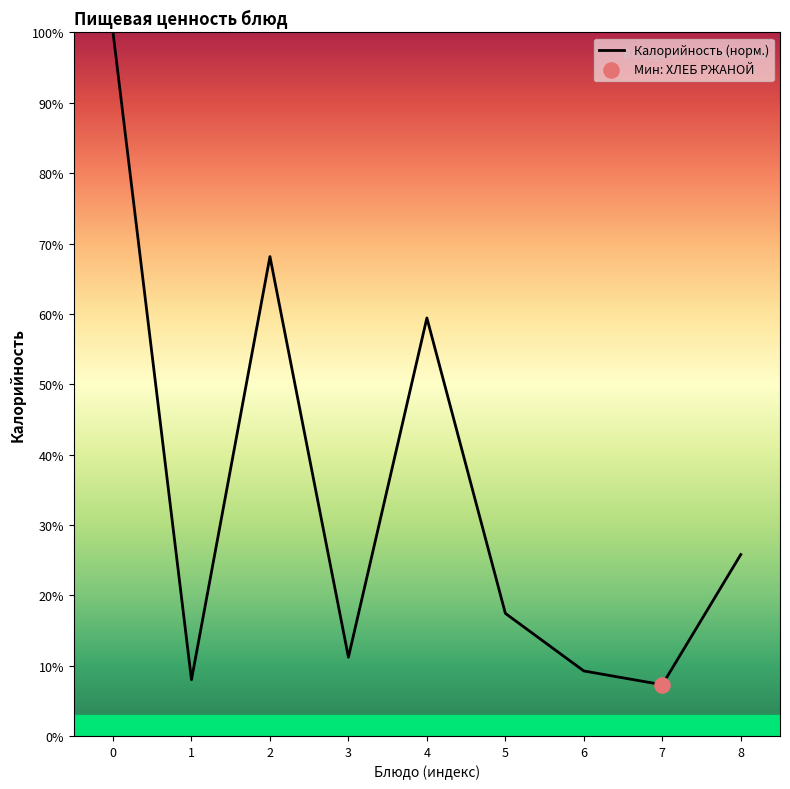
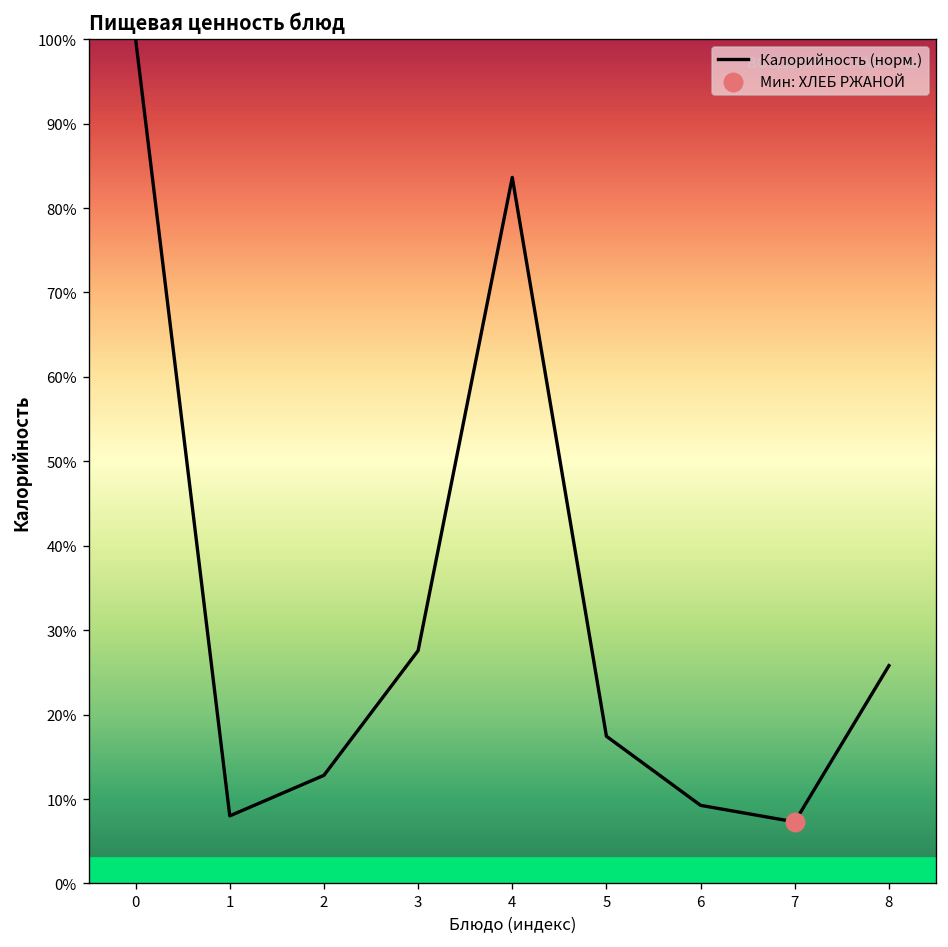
  {
    "Калорийность (норм.)": {
      "0": "100%",
      "1": "8%",
-     "2": "68%",
-     "3": "11%",
-     "4": "59%",
+     "2": "13%",
+     "3": "28%",
+     "4": "84%",
      "5": "17%",
      "6": "9%",
      "8": "26%"
    }
  }
